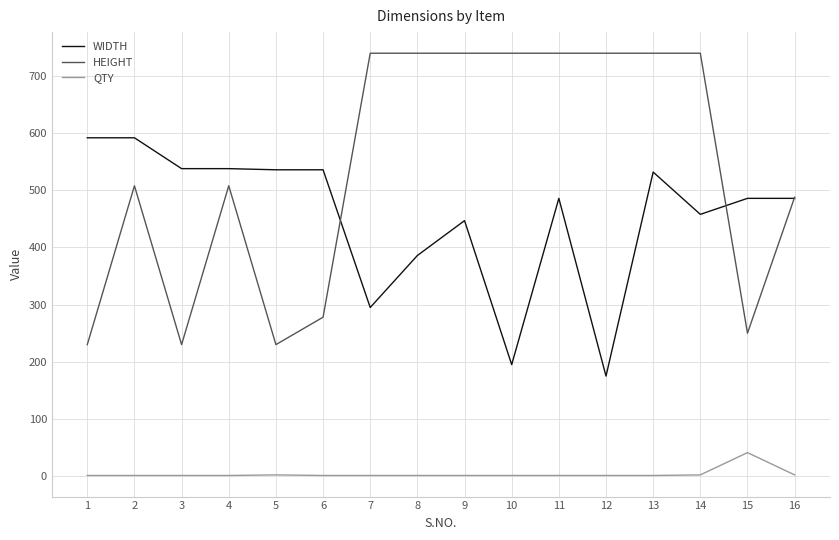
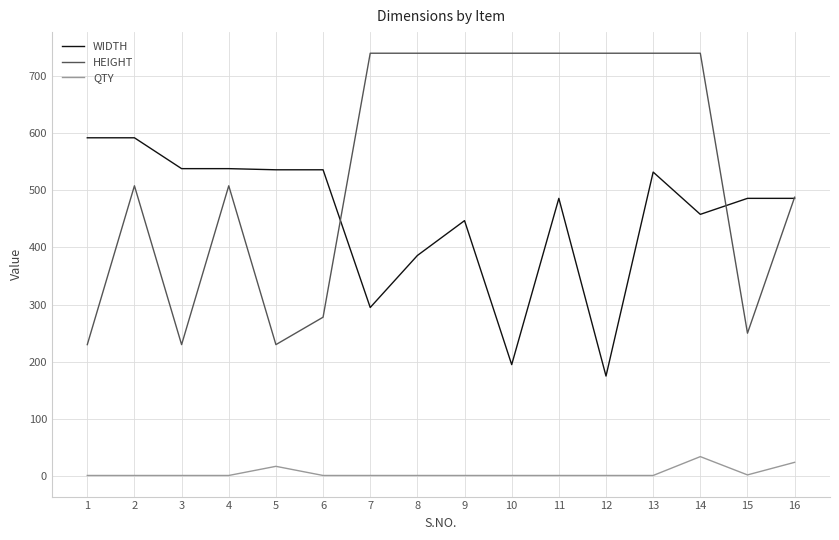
  {
    "WIDTH": {
      "1": 590,
      "2": 590,
      "3": 540,
      "4": 540,
      "5": 540,
      "6": 540,
      "7": 300,
      "8": 390,
      "9": 450,
      "10": 200,
      "11": 490,
      "12": 180,
      "13": 530,
      "14": 460,
      "15": 490
    },
    "HEIGHT": {
      "1": 230,
      "2": 510,
      "3": 230,
      "4": 510,
      "5": 230,
      "6": 280,
      "7": 740,
      "8": 740,
      "9": 740,
      "10": 740,
      "11": 740,
      "12": 740,
      "13": 740,
      "14": 740,
      "15": 250
    },
    "QTY": {
      "1": 0,
      "2": 0,
      "3": 0,
      "4": 0,
-     "5": 0,
+     "5": 20,
      "6": 0,
      "7": 0,
      "8": 0,
      "9": 0,
      "10": 0,
      "11": 0,
      "12": 0,
      "13": 0,
-     "14": 0,
-     "15": 40,
-     "16": 0
+     "14": 30,
+     "15": 0,
+     "16": 20
    }
  }
